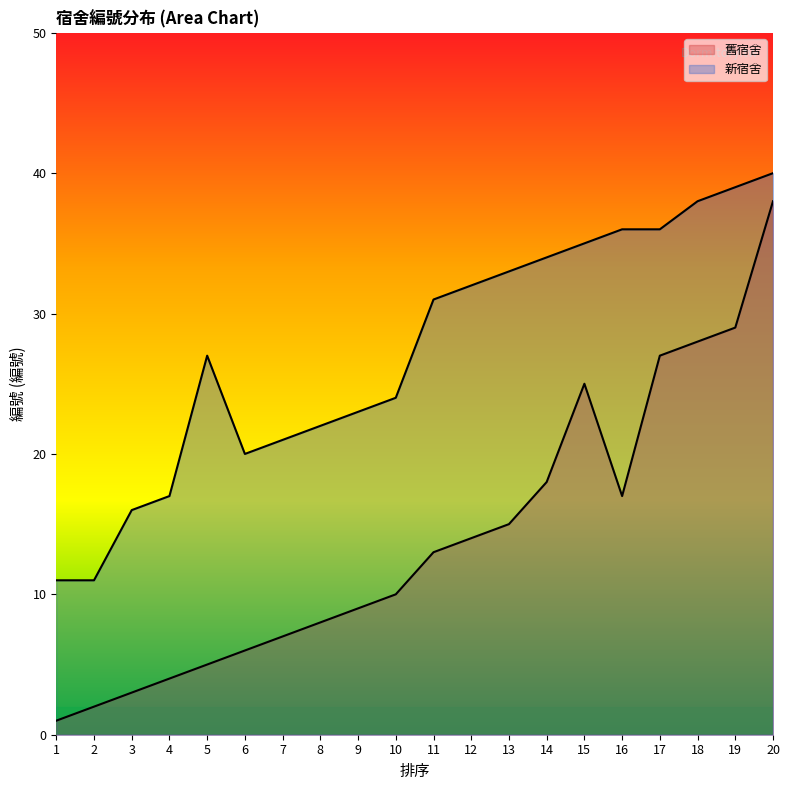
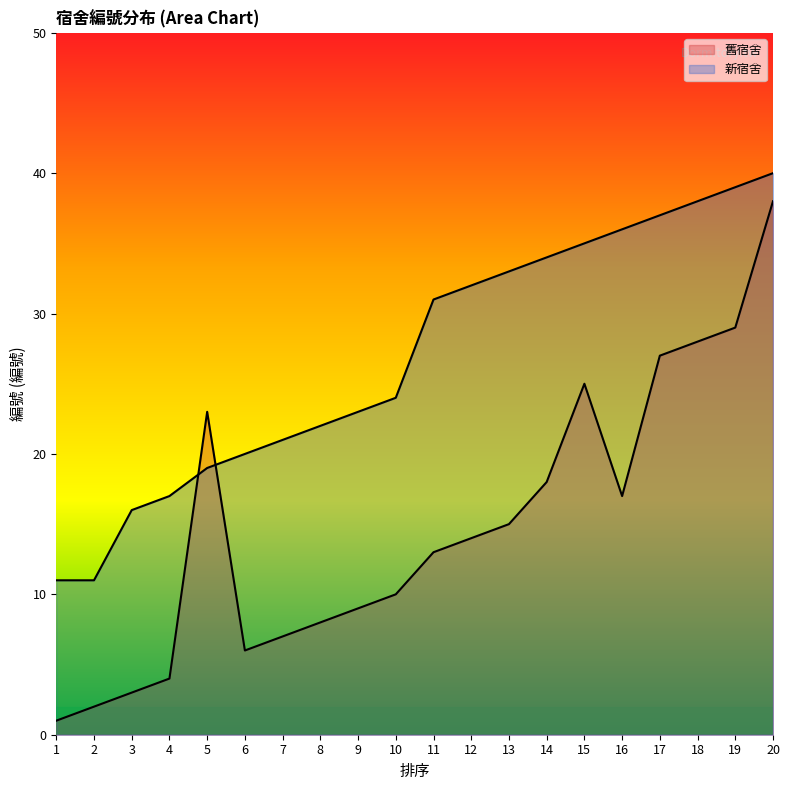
  {
    "舊宿舍": {
      "3": 3,
      "4": 4,
-     "5": 5,
+     "5": 23,
      "6": 6,
      "7": 7,
      "8": 8,
      "9": 9,
      "10": 10,
      "11": 13,
      "12": 14,
      "13": 15,
      "14": 18,
      "15": 25,
      "16": 17,
      "17": 27,
      "18": 28,
      "19": 29,
      "20": 38
    },
    "新宿舍": {
      "1": 11,
      "2": 11,
      "3": 16,
      "4": 17,
-     "5": 27,
+     "5": 19,
      "6": 20,
      "7": 21,
      "8": 22,
      "9": 23,
      "10": 24,
      "11": 31,
      "12": 32,
      "13": 33,
      "14": 34,
      "15": 35,
      "16": 36,
-     "17": 36,
+     "17": 37,
      "18": 38,
      "19": 39,
      "20": 40
    }
  }
